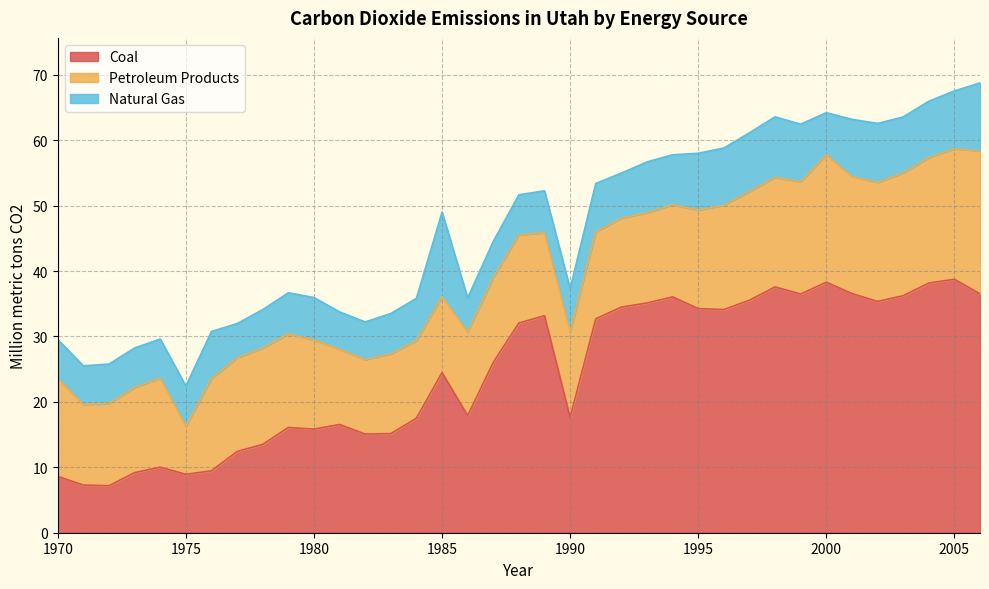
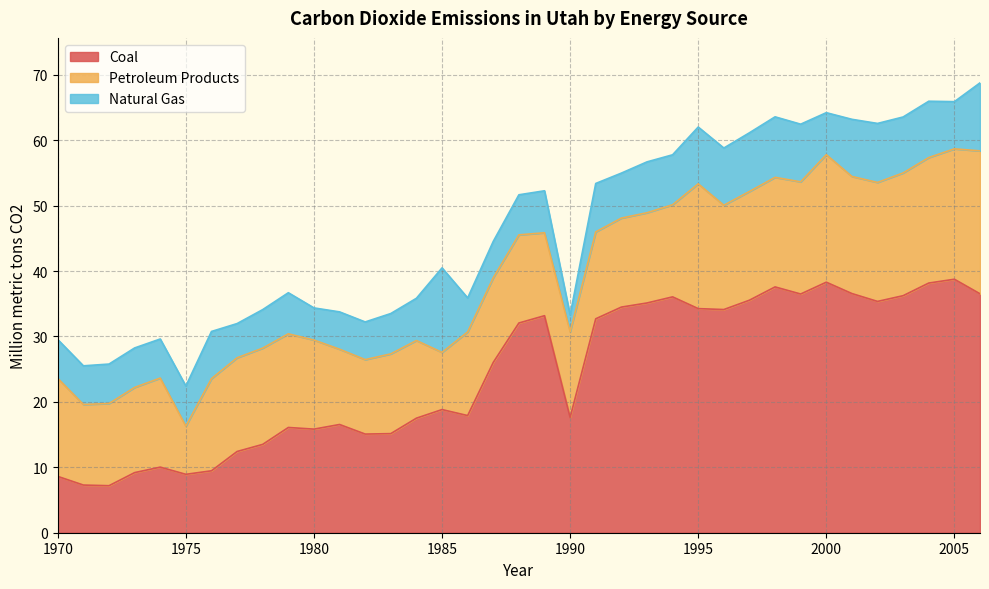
  {
    "Coal": {
      "1970": 9,
      "1975": 9,
      "1980": 16,
-     "1985": 24,
+     "1985": 19,
      "1990": 18,
      "1995": 34,
      "2000": 38,
      "2005": 39
    },
    "Petroleum Products": {
      "1970": 15,
      "1975": 7,
      "1980": 14,
-     "1985": 12,
+     "1985": 9,
      "1990": 13,
-     "1995": 15,
+     "1995": 19,
      "2000": 19,
      "2005": 20
    },
    "Natural Gas": {
      "1970": 6,
      "1975": 6,
-     "1980": 6,
+     "1980": 5,
      "1985": 13,
-     "1990": 7,
+     "1990": 3,
      "1995": 9,
      "2000": 6,
-     "2005": 9
+     "2005": 7
    }
  }
